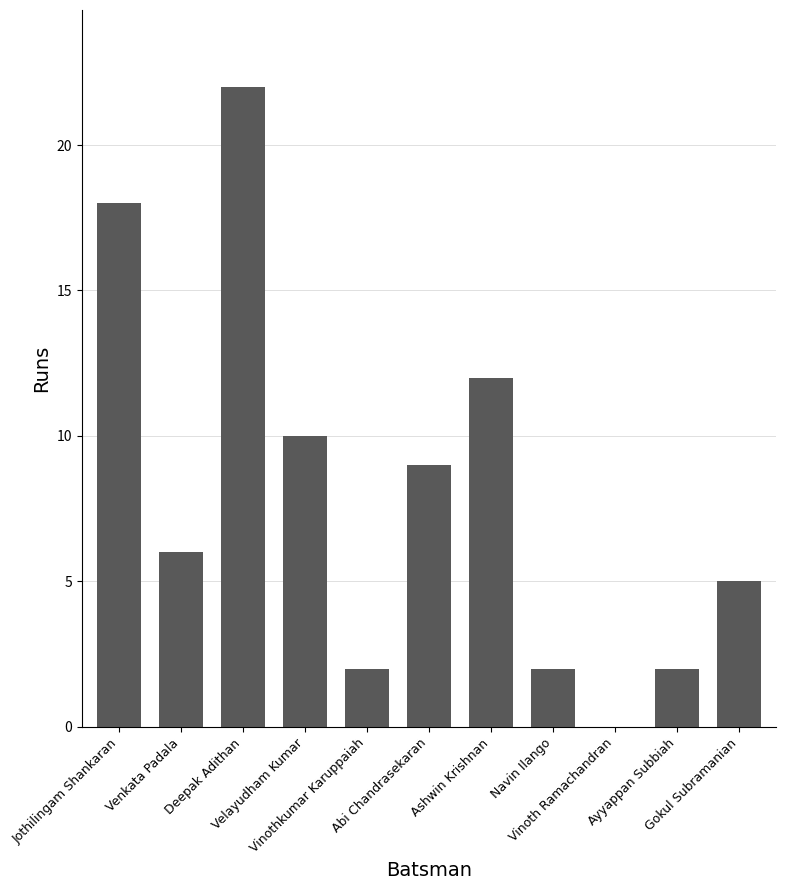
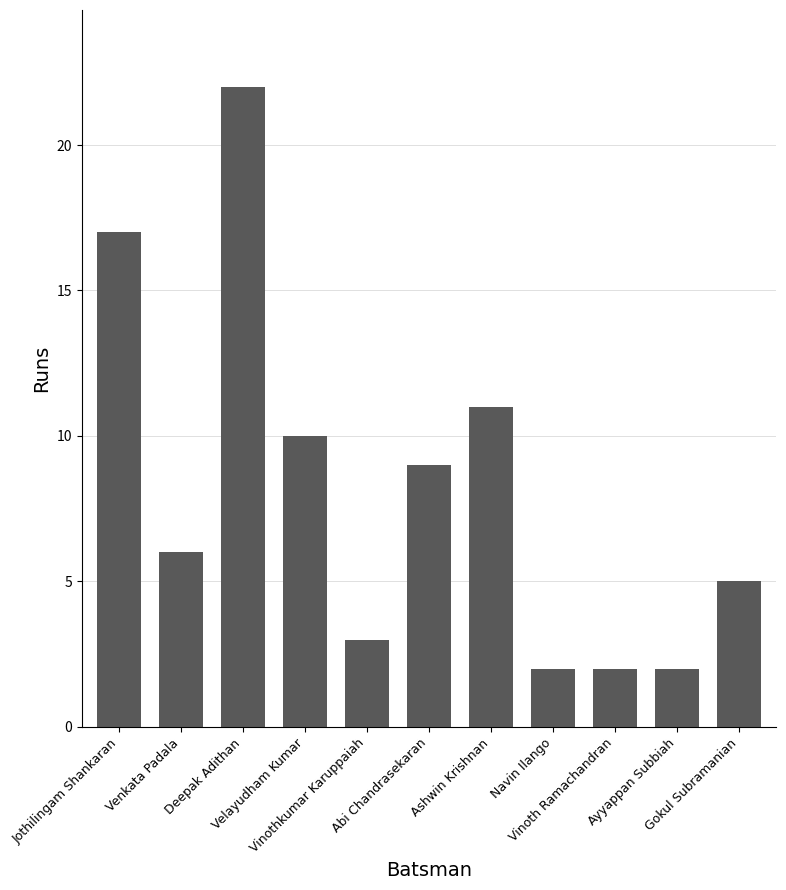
  {
-   "Jothilingam Shankaran": 18,
+   "Jothilingam Shankaran": 17,
    "Venkata Padala": 6,
    "Deepak Adithan": 22,
    "Velayudham Kumar": 10,
-   "Vinothkumar Karuppaiah": 2,
+   "Vinothkumar Karuppaiah": 3,
    "Abi Chandrasekaran": 9,
-   "Ashwin Krishnan": 12,
+   "Ashwin Krishnan": 11,
    "Navin Ilango": 2,
-   "Vinoth Ramachandran": 0,
+   "Vinoth Ramachandran": 2,
    "Ayyappan Subbiah": 2,
    "Gokul Subramanian": 5
  }
